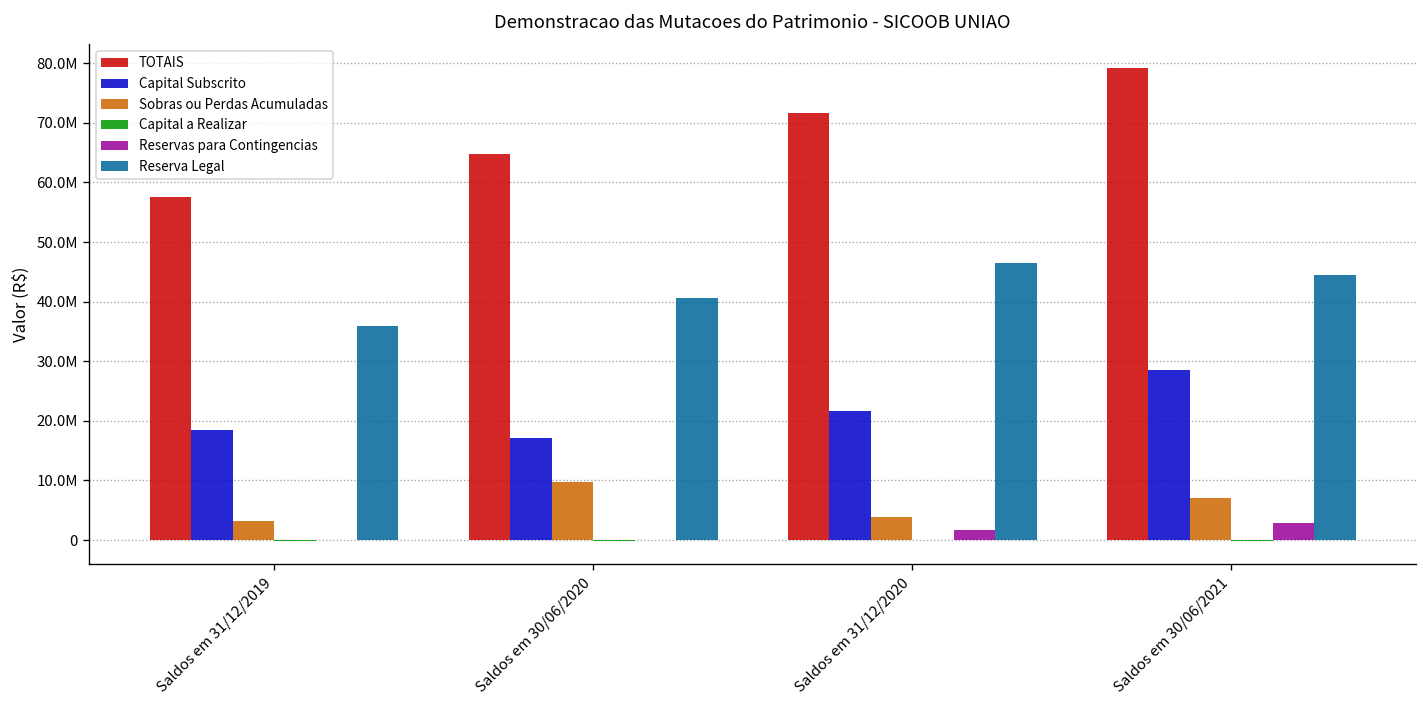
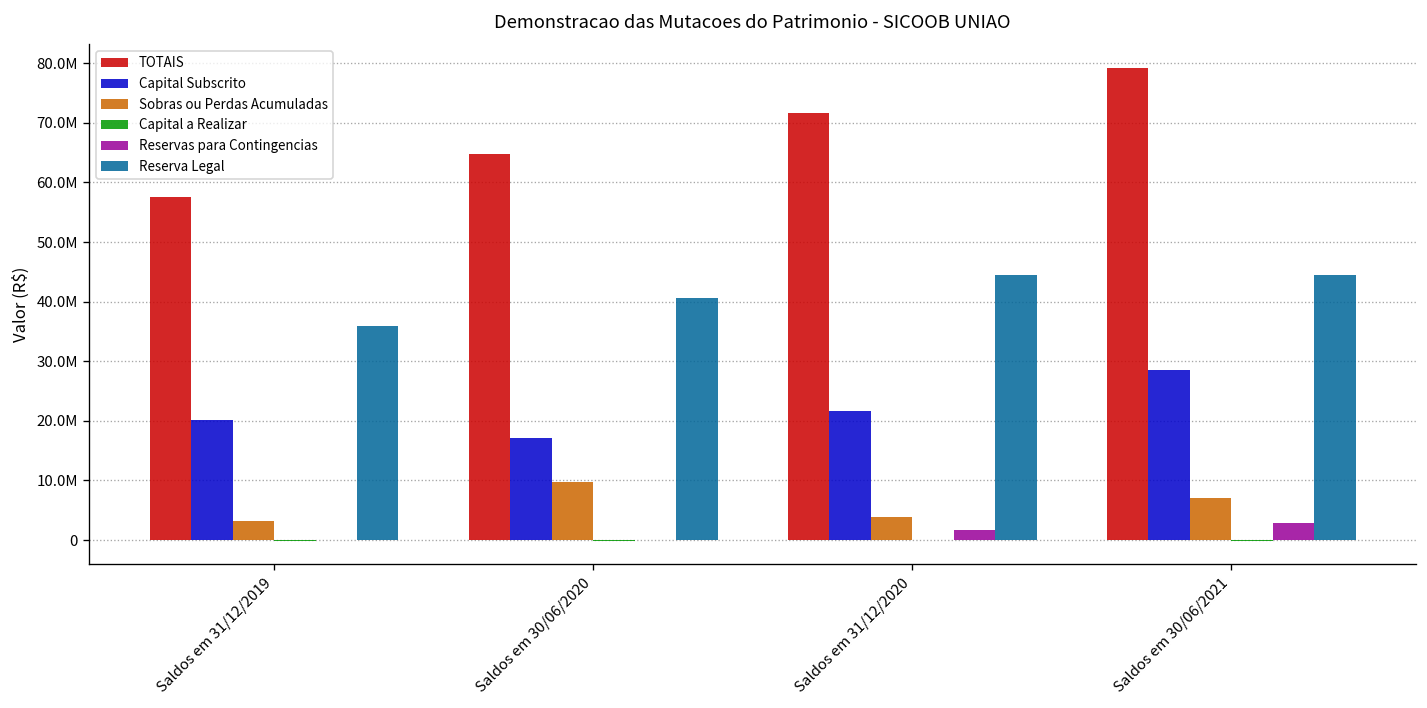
  {
    "TOTAIS": {
      "Saldos em 31/12/2019": 58000000,
      "Saldos em 30/06/2020": 65000000,
      "Saldos em 31/12/2020": 72000000,
      "Saldos em 30/06/2021": 79000000
    },
    "Capital Subscrito": {
-     "Saldos em 31/12/2019": 18000000,
+     "Saldos em 31/12/2019": 20000000,
      "Saldos em 30/06/2020": 17000000,
      "Saldos em 31/12/2020": 22000000,
      "Saldos em 30/06/2021": 29000000
    },
    "Sobras ou Perdas Acumuladas": {
      "Saldos em 31/12/2019": 3000000,
      "Saldos em 30/06/2020": 10000000,
      "Saldos em 31/12/2020": 4000000,
      "Saldos em 30/06/2021": 7000000
    },
    "Reservas para Contingencias": {
      "Saldos em 31/12/2019": 0,
      "Saldos em 30/06/2020": 0,
      "Saldos em 31/12/2020": 2000000,
      "Saldos em 30/06/2021": 3000000
    },
    "Reserva Legal": {
      "Saldos em 31/12/2019": 36000000,
      "Saldos em 30/06/2020": 41000000,
-     "Saldos em 31/12/2020": 47000000,
+     "Saldos em 31/12/2020": 44000000,
      "Saldos em 30/06/2021": 44000000
    }
  }
